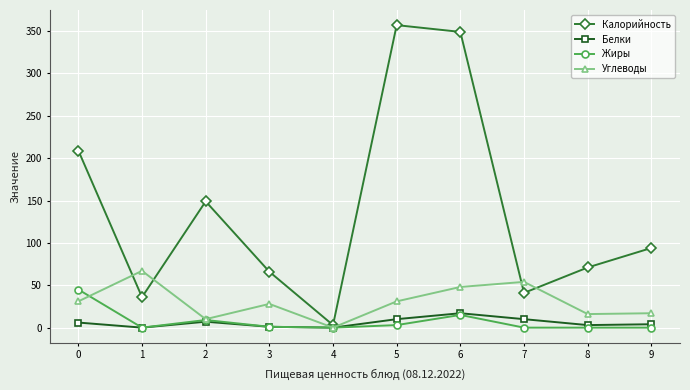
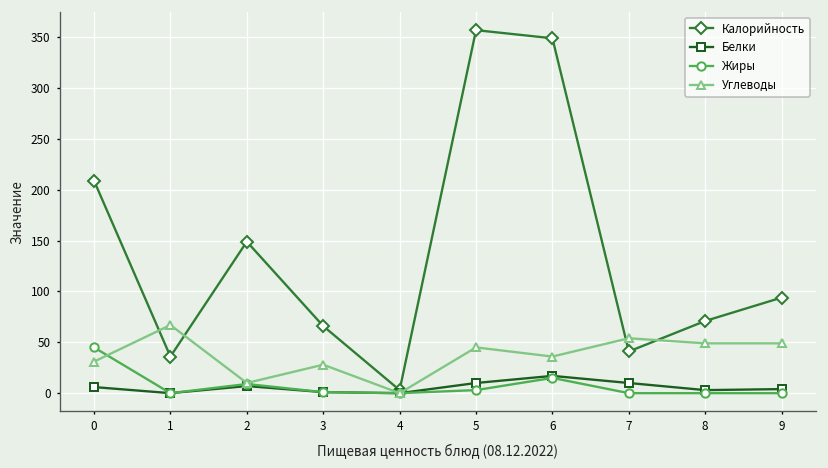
  {
    "Жиры": {
      "0": 50,
      "5": 0,
      "7": 0,
      "9": 0
    },
    "Углеводы": {
      "0": 30,
      "1": 70,
      "3": 30,
-     "5": 30,
-     "6": 50,
+     "5": 50,
+     "6": 40,
      "7": 50,
-     "8": 20,
-     "9": 20
+     "8": 50,
+     "9": 50
    }
  }
